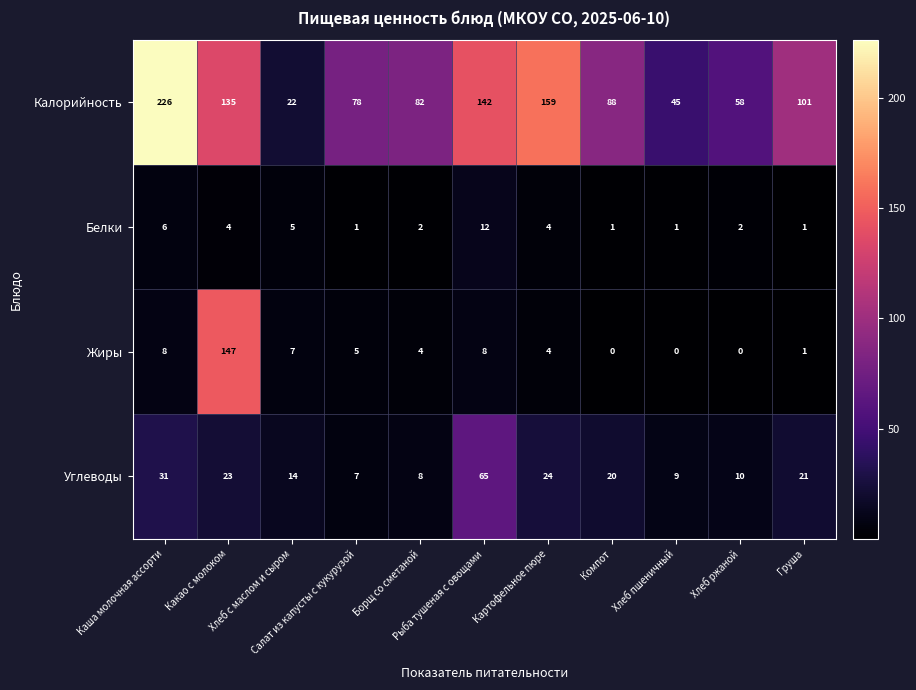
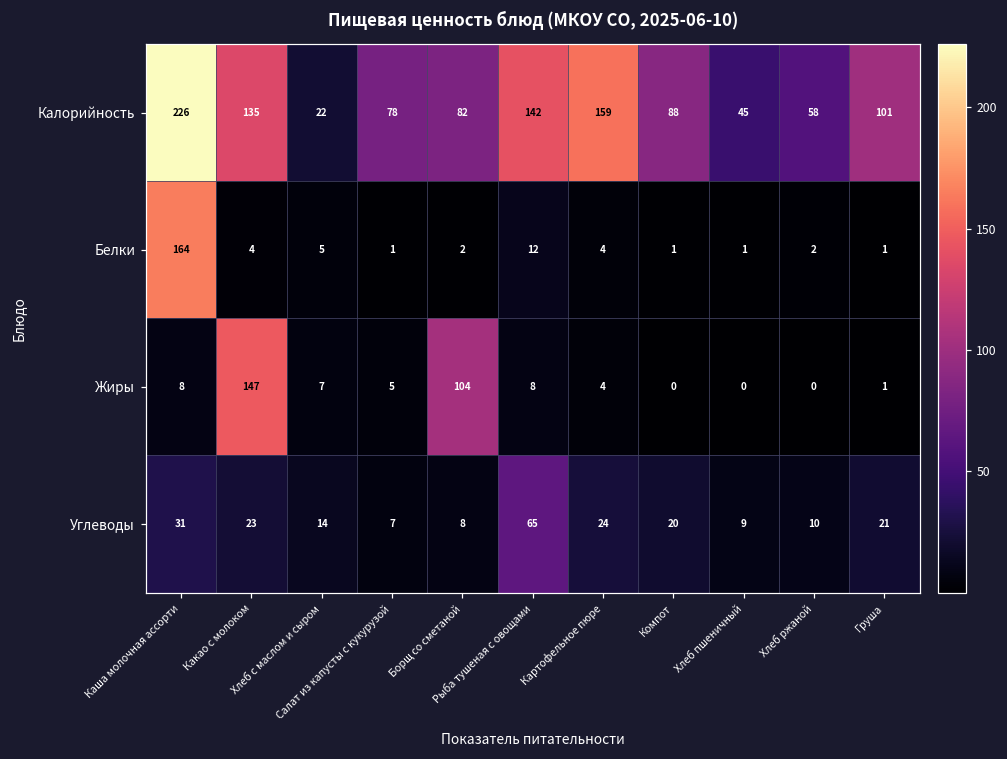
  {
    "Калорийность": {
      "Каша молочная ассорти": 226,
      "Какао с молоком": 135,
      "Хлеб с маслом и сыром": 22,
      "Салат из капусты с кукурузой": 78,
      "Борщ со сметаной": 82,
      "Рыба тушеная с овощами": 142,
      "Картофельное пюре": 159,
      "Компот": 88,
      "Хлеб пшеничный": 45,
      "Хлеб ржаной": 58,
      "Груша": 101
    },
    "Белки": {
-     "Каша молочная ассорти": 6,
+     "Каша молочная ассорти": 164,
      "Какао с молоком": 4,
      "Хлеб с маслом и сыром": 5,
      "Салат из капусты с кукурузой": 1,
      "Борщ со сметаной": 2,
      "Рыба тушеная с овощами": 12,
      "Картофельное пюре": 4,
      "Компот": 1,
      "Хлеб пшеничный": 1,
      "Хлеб ржаной": 2,
      "Груша": 1
    },
    "Жиры": {
      "Каша молочная ассорти": 8,
      "Какао с молоком": 147,
      "Хлеб с маслом и сыром": 7,
      "Салат из капусты с кукурузой": 5,
-     "Борщ со сметаной": 4,
+     "Борщ со сметаной": 104,
      "Рыба тушеная с овощами": 8,
      "Картофельное пюре": 4,
      "Компот": 0,
      "Хлеб пшеничный": 0,
      "Хлеб ржаной": 0,
      "Груша": 1
    },
    "Углеводы": {
      "Каша молочная ассорти": 31,
      "Какао с молоком": 23,
      "Хлеб с маслом и сыром": 14,
      "Салат из капусты с кукурузой": 7,
      "Борщ со сметаной": 8,
      "Рыба тушеная с овощами": 65,
      "Картофельное пюре": 24,
      "Компот": 20,
      "Хлеб пшеничный": 9,
      "Хлеб ржаной": 10,
      "Груша": 21
    }
  }
